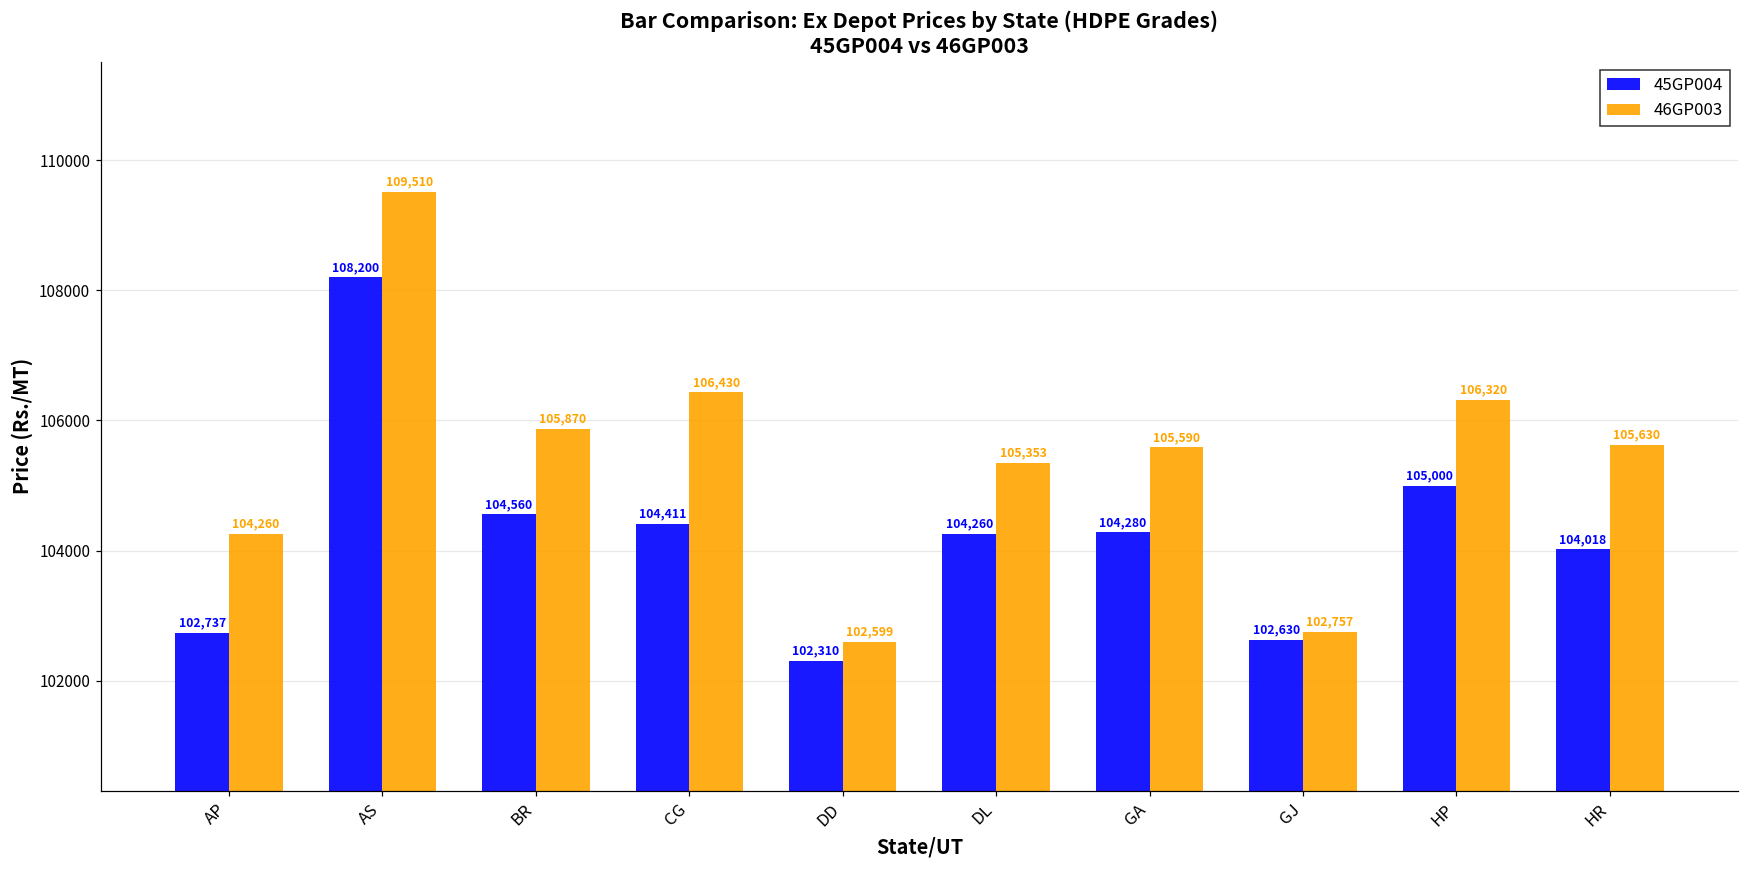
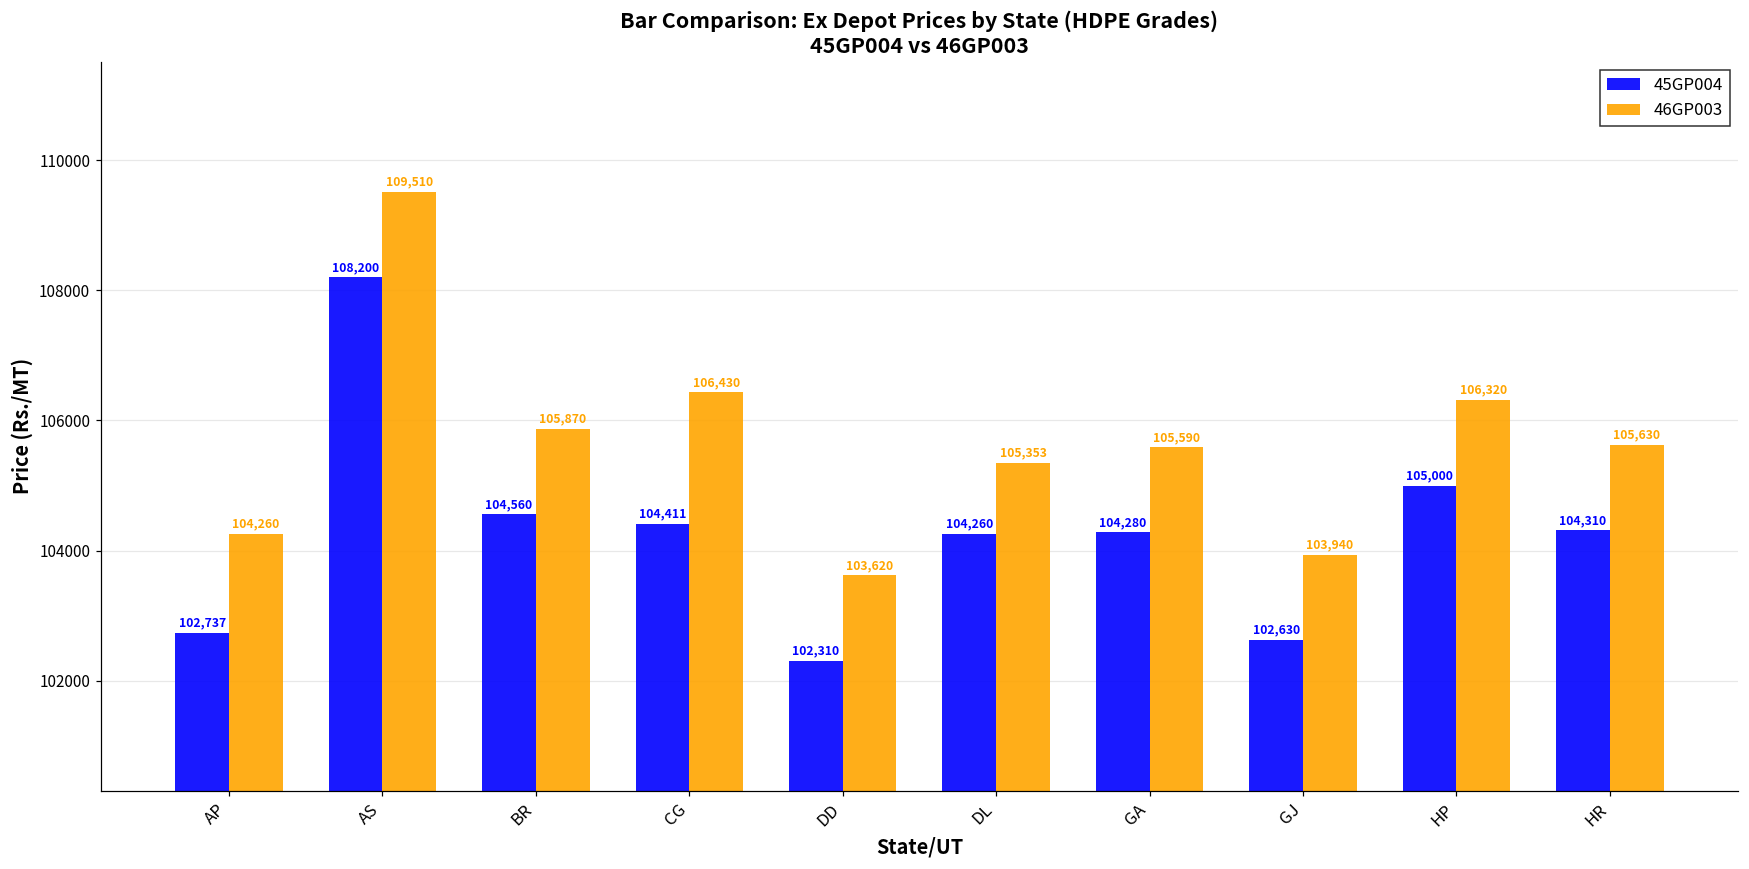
  {
    "45GP004": {
      "AP": "102,737",
      "AS": "108,200",
      "BR": "104,560",
      "CG": "104,411",
      "DD": "102,310",
      "DL": "104,260",
      "GA": "104,280",
      "GJ": "102,630",
      "HP": "105,000",
-     "HR": "104,018"
+     "HR": "104,310"
    },
    "46GP003": {
      "AP": "104,260",
      "AS": "109,510",
      "BR": "105,870",
      "CG": "106,430",
-     "DD": "102,599",
+     "DD": "103,620",
      "DL": "105,353",
      "GA": "105,590",
-     "GJ": "102,757",
+     "GJ": "103,940",
      "HP": "106,320",
      "HR": "105,630"
    }
  }
